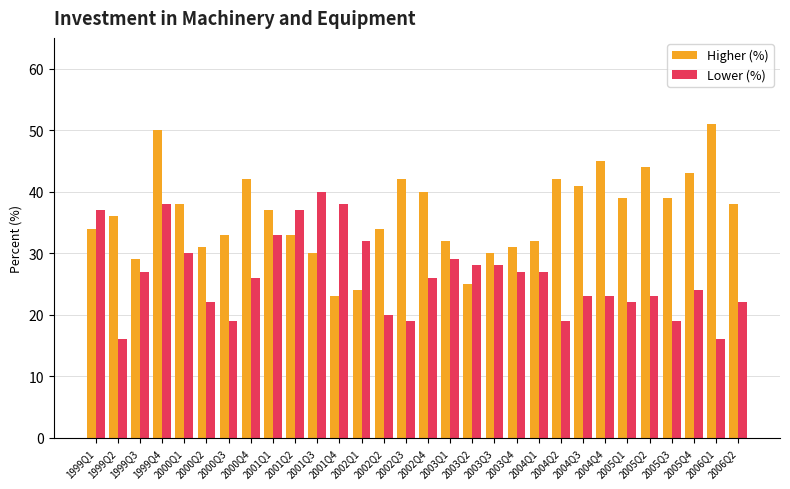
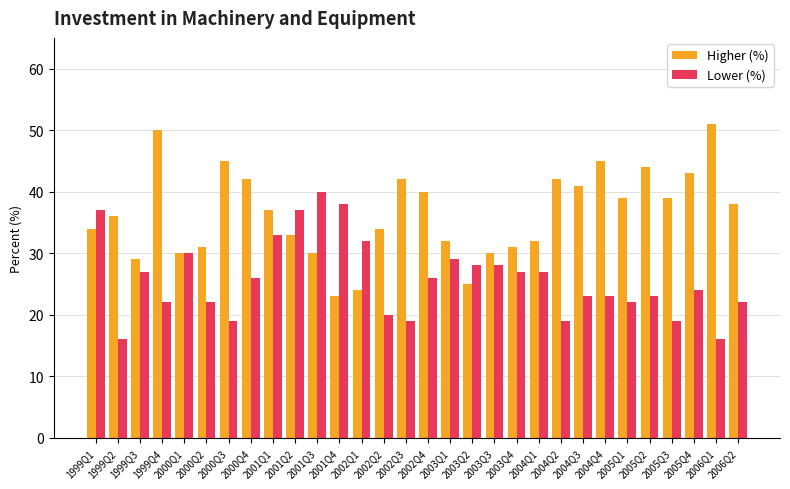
  {
    "Higher (%)": {
      "1999Q1": 34,
      "1999Q2": 36,
      "1999Q3": 29,
      "1999Q4": 50,
-     "2000Q1": 38,
+     "2000Q1": 30,
      "2000Q2": 31,
-     "2000Q3": 33,
+     "2000Q3": 45,
      "2000Q4": 42,
      "2001Q1": 37,
      "2001Q2": 33,
      "2001Q3": 30,
      "2001Q4": 23,
      "2002Q1": 24,
      "2002Q2": 34,
      "2002Q3": 42,
      "2002Q4": 40,
      "2003Q1": 32,
      "2003Q2": 25,
      "2003Q3": 30,
      "2003Q4": 31,
      "2004Q1": 32,
      "2004Q2": 42,
      "2004Q3": 41,
      "2004Q4": 45,
      "2005Q1": 39,
      "2005Q2": 44,
      "2005Q3": 39,
      "2005Q4": 43,
      "2006Q1": 51,
      "2006Q2": 38
    },
    "Lower (%)": {
      "1999Q1": 37,
      "1999Q2": 16,
      "1999Q3": 27,
-     "1999Q4": 38,
+     "1999Q4": 22,
      "2000Q1": 30,
      "2000Q2": 22,
      "2000Q3": 19,
      "2000Q4": 26,
      "2001Q1": 33,
      "2001Q2": 37,
      "2001Q3": 40,
      "2001Q4": 38,
      "2002Q1": 32,
      "2002Q2": 20,
      "2002Q3": 19,
      "2002Q4": 26,
      "2003Q1": 29,
      "2003Q2": 28,
      "2003Q3": 28,
      "2003Q4": 27,
      "2004Q1": 27,
      "2004Q2": 19,
      "2004Q3": 23,
      "2004Q4": 23,
      "2005Q1": 22,
      "2005Q2": 23,
      "2005Q3": 19,
      "2005Q4": 24,
      "2006Q1": 16,
      "2006Q2": 22
    }
  }
